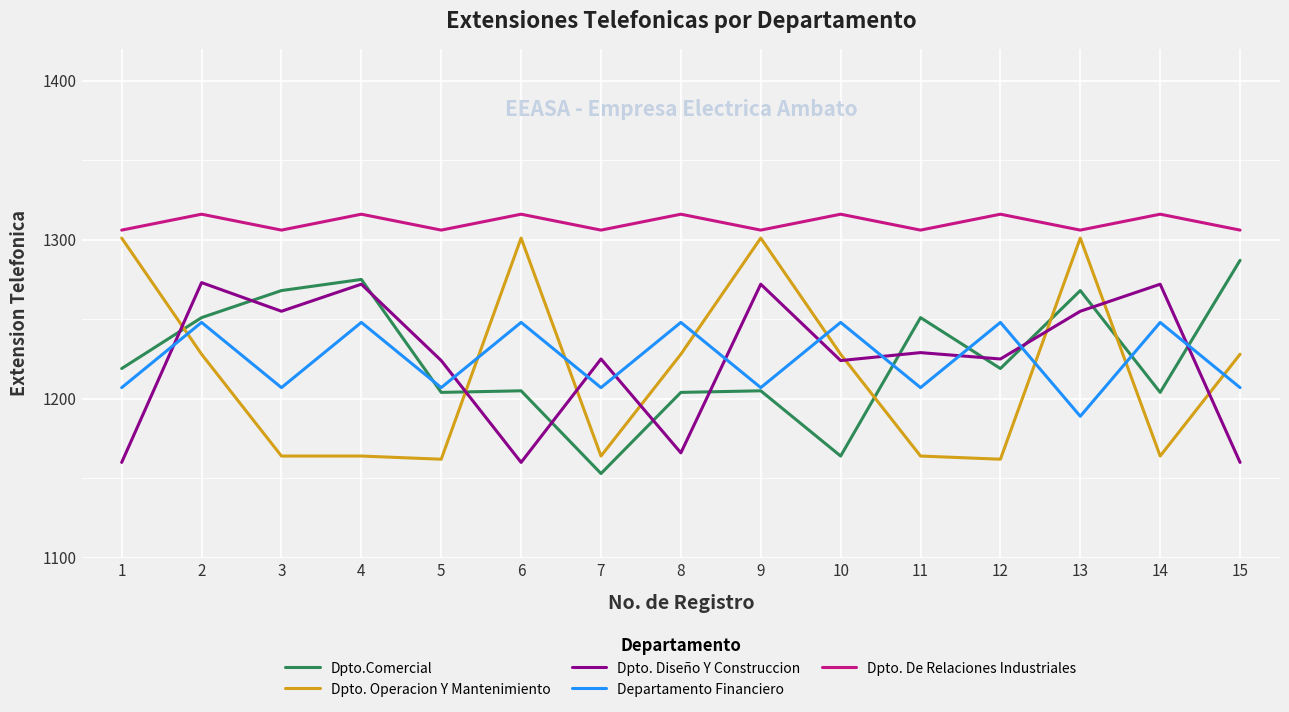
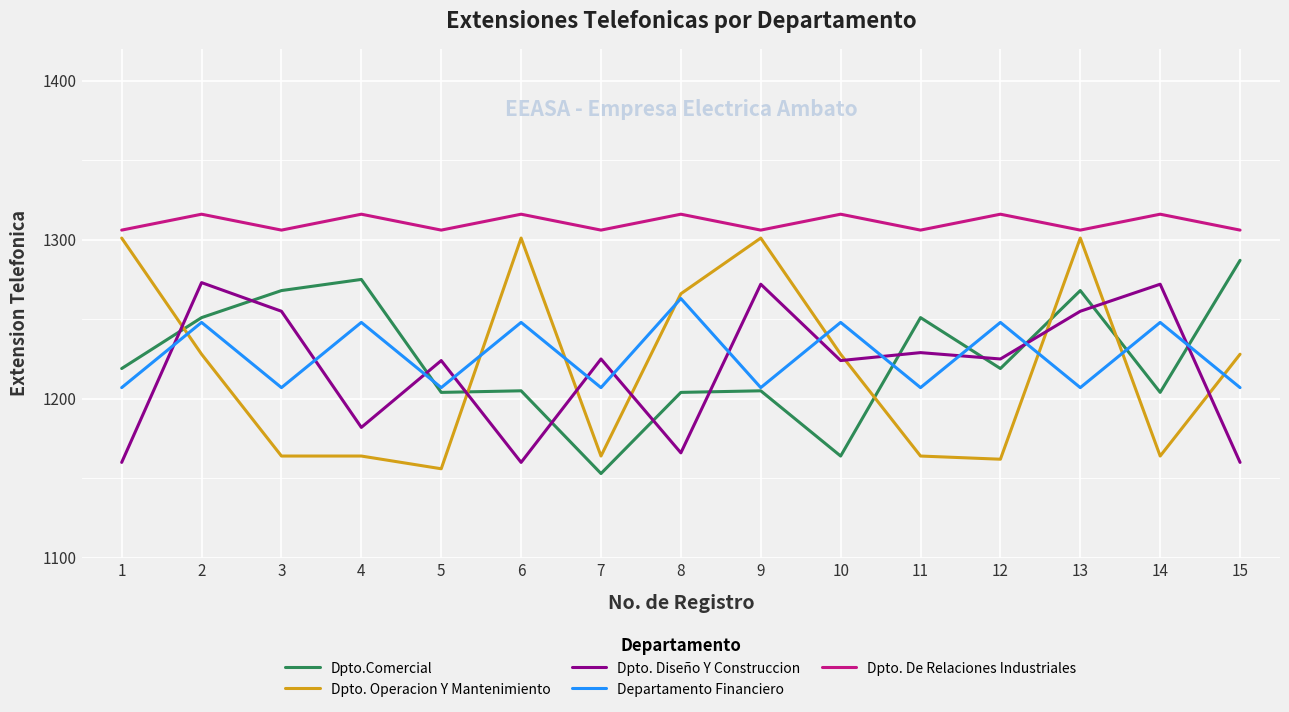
  {
    "Dpto.Comercial": {
      "1": 1219,
      "2": 1251,
      "3": 1268,
      "4": 1275,
      "5": 1204,
      "6": 1205,
      "7": 1153,
      "8": 1204,
      "9": 1205,
      "10": 1164,
      "11": 1251,
      "12": 1219,
      "13": 1268,
      "14": 1204,
      "15": 1287
    },
    "Dpto. Operacion Y Mantenimiento": {
      "1": 1301,
      "2": 1228,
      "3": 1164,
      "4": 1164,
-     "5": 1162,
+     "5": 1156,
      "6": 1301,
      "7": 1164,
-     "8": 1228,
+     "8": 1266,
      "9": 1301,
      "10": 1228,
      "11": 1164,
      "12": 1162,
      "13": 1301,
      "14": 1164,
      "15": 1228
    },
    "Dpto. Diseño Y Construccion": {
      "1": 1160,
      "2": 1273,
      "3": 1255,
-     "4": 1272,
+     "4": 1182,
      "5": 1224,
      "6": 1160,
      "7": 1225,
      "8": 1166,
      "9": 1272,
      "10": 1224,
      "11": 1229,
      "12": 1225,
      "13": 1255,
      "14": 1272,
      "15": 1160
    },
    "Departamento Financiero": {
      "1": 1207,
      "2": 1248,
      "3": 1207,
      "4": 1248,
      "5": 1207,
      "6": 1248,
      "7": 1207,
-     "8": 1248,
+     "8": 1263,
      "9": 1207,
      "10": 1248,
      "11": 1207,
      "12": 1248,
-     "13": 1189,
+     "13": 1207,
      "14": 1248,
      "15": 1207
    },
    "Dpto. De Relaciones Industriales": {
      "1": 1306,
      "2": 1316,
      "3": 1306,
      "4": 1316,
      "5": 1306,
      "6": 1316,
      "7": 1306,
      "8": 1316,
      "9": 1306,
      "10": 1316,
      "11": 1306,
      "12": 1316,
      "13": 1306,
      "14": 1316,
      "15": 1306
    }
  }
